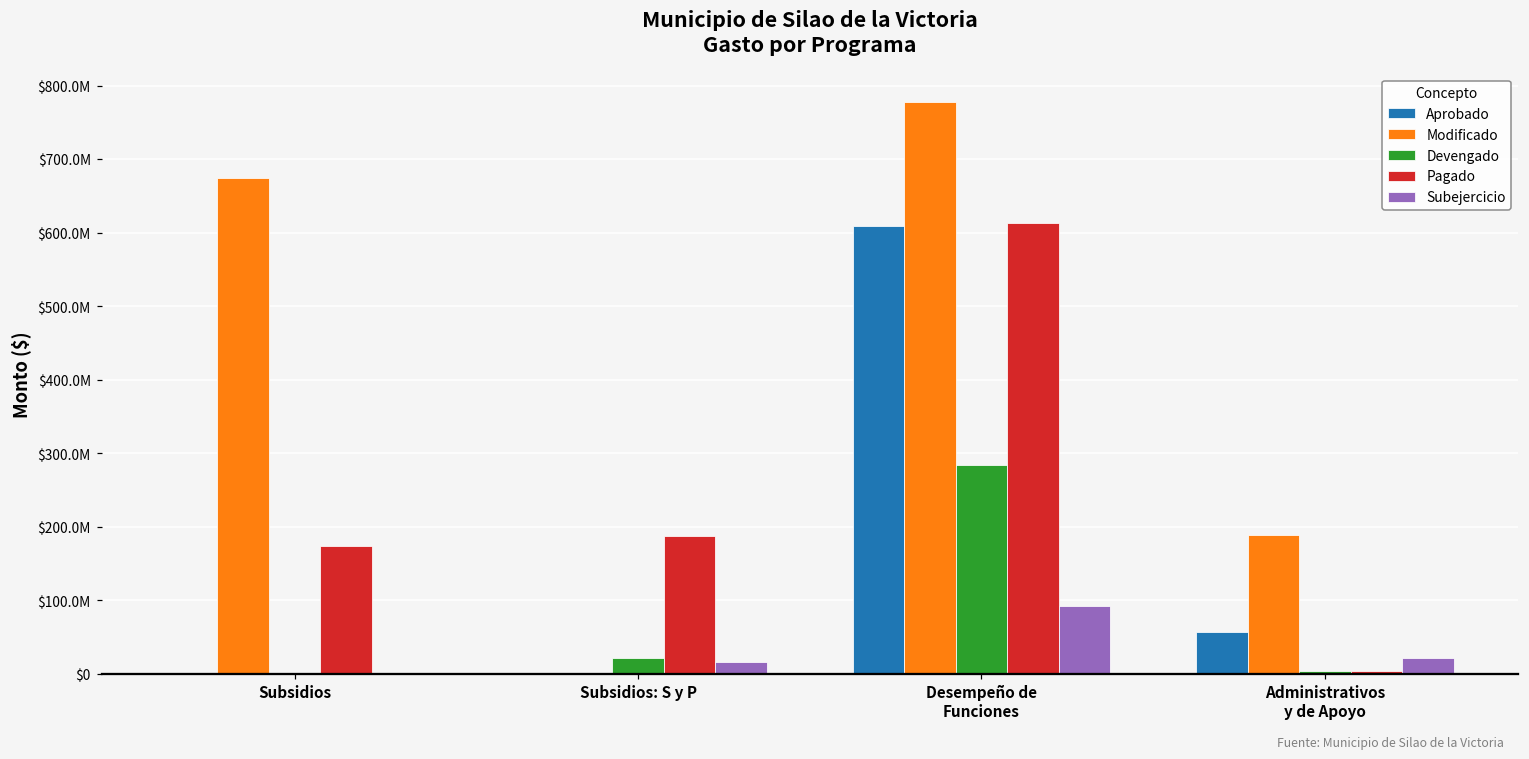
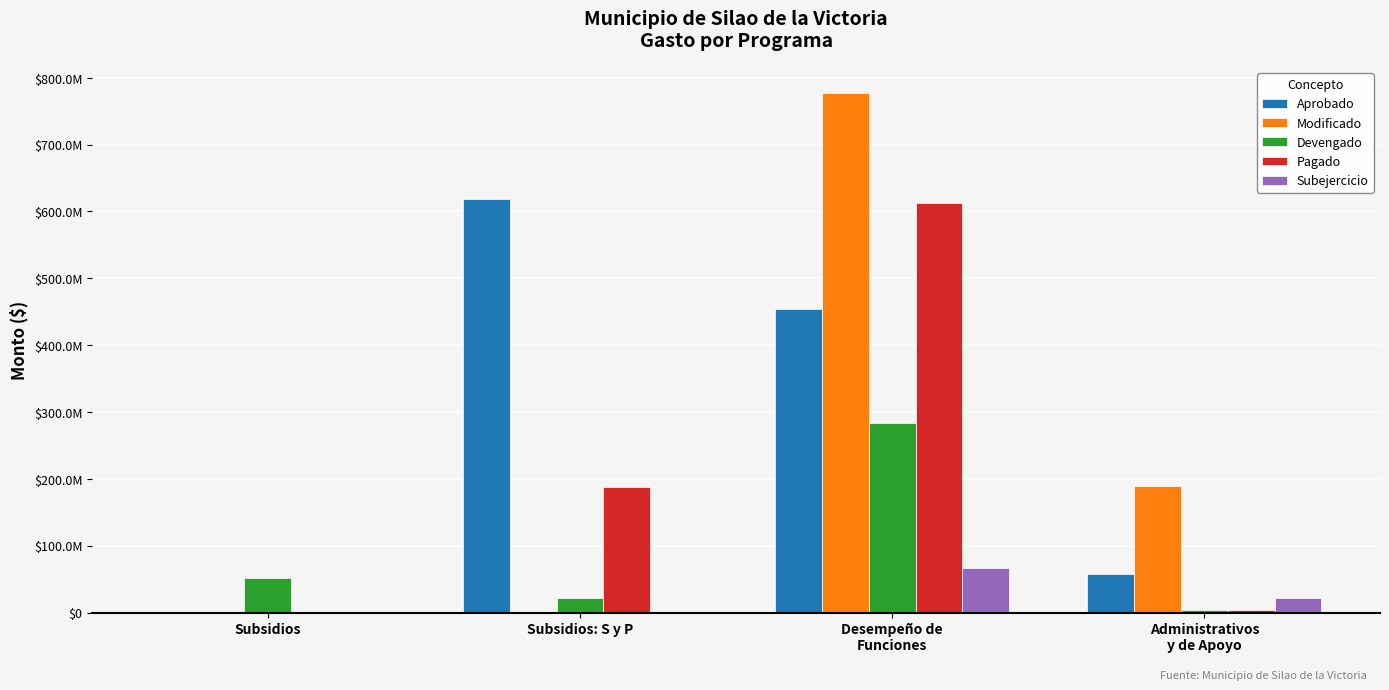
  {
    "Aprobado": {
      "Subsidios": "$0",
-     "Subsidios: S y P": "$0",
-     "Desempeño de Funciones": "$610000000",
+     "Subsidios: S y P": "$620000000",
+     "Desempeño de Funciones": "$450000000",
      "Administrativos y de Apoyo": "$60000000"
    },
    "Modificado": {
-     "Subsidios": "$670000000",
+     "Subsidios": "$0",
      "Desempeño de Funciones": "$780000000",
      "Administrativos y de Apoyo": "$190000000"
    },
    "Devengado": {
-     "Subsidios": "$0",
+     "Subsidios": "$50000000",
      "Subsidios: S y P": "$20000000",
      "Desempeño de Funciones": "$280000000",
      "Administrativos y de Apoyo": "$0"
    },
    "Pagado": {
-     "Subsidios": "$170000000",
+     "Subsidios": "$0",
      "Subsidios: S y P": "$190000000",
      "Desempeño de Funciones": "$610000000"
    },
    "Subejercicio": {
      "Subsidios": "$0",
-     "Subsidios: S y P": "$20000000",
-     "Desempeño de Funciones": "$90000000",
+     "Subsidios: S y P": "$0",
+     "Desempeño de Funciones": "$70000000",
      "Administrativos y de Apoyo": "$20000000"
    }
  }
